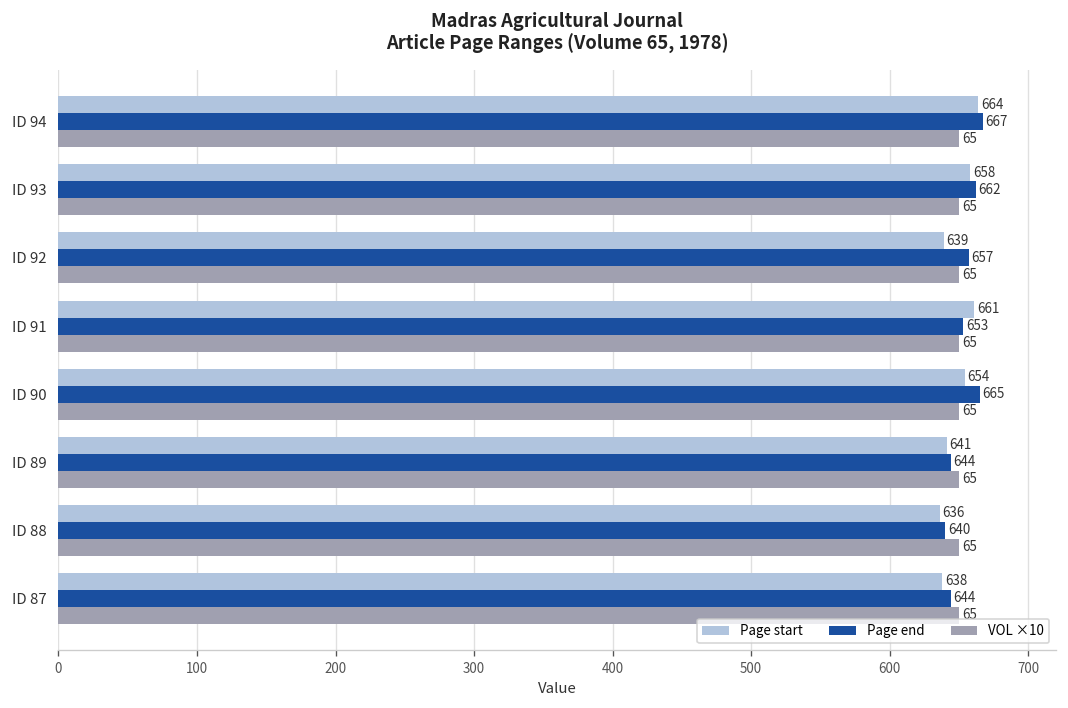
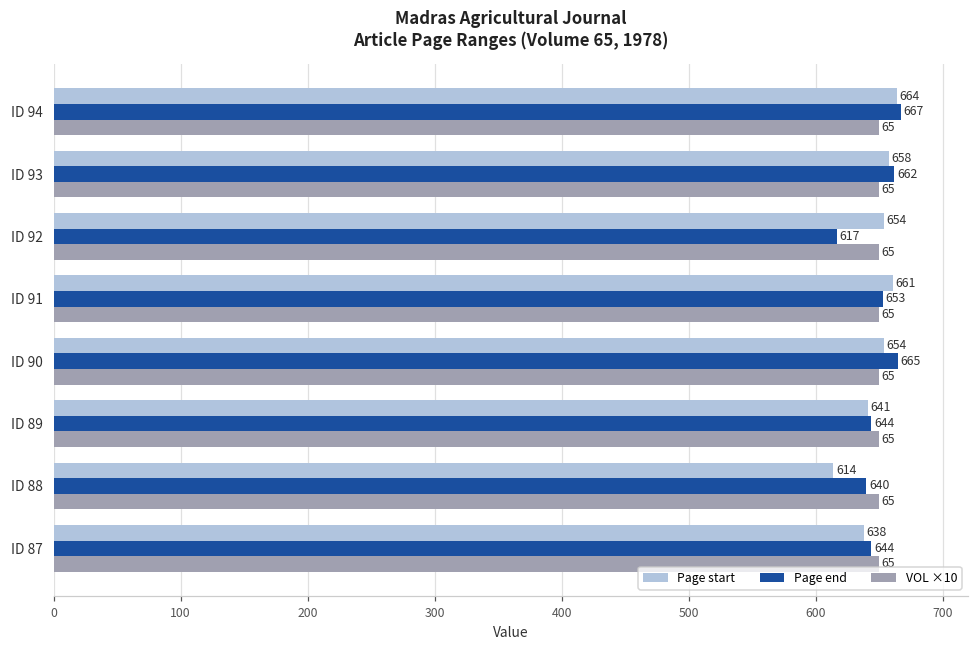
  {
    "Page start": {
      "ID 94": 664,
      "ID 93": 658,
-     "ID 92": 639,
+     "ID 92": 654,
      "ID 91": 661,
      "ID 90": 654,
      "ID 89": 641,
-     "ID 88": 636,
+     "ID 88": 614,
      "ID 87": 638
    },
    "Page end": {
      "ID 94": 667,
      "ID 93": 662,
-     "ID 92": 657,
+     "ID 92": 617,
      "ID 91": 653,
      "ID 90": 665,
      "ID 89": 644,
      "ID 88": 640,
      "ID 87": 644
    }
  }
